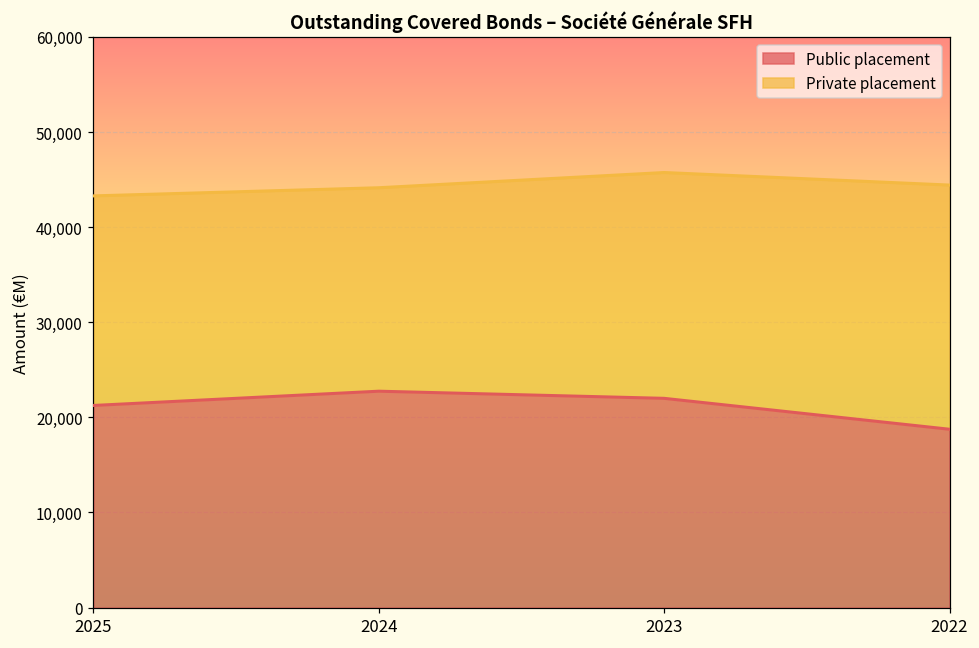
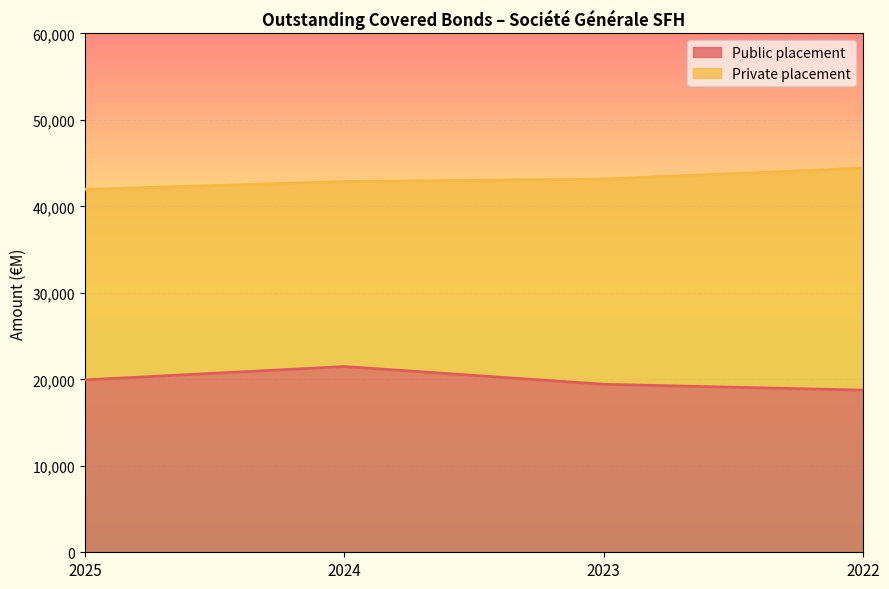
  {
    "Public placement": {
-     "2025": "21,000",
-     "2024": "23,000",
-     "2023": "22,000",
+     "2025": "20,000",
+     "2024": "21,000",
+     "2023": "19,000",
      "2022": "19,000"
    },
    "Private placement": {
      "2025": "22,000",
      "2024": "21,000",
      "2023": "24,000",
      "2022": "26,000"
    }
  }
